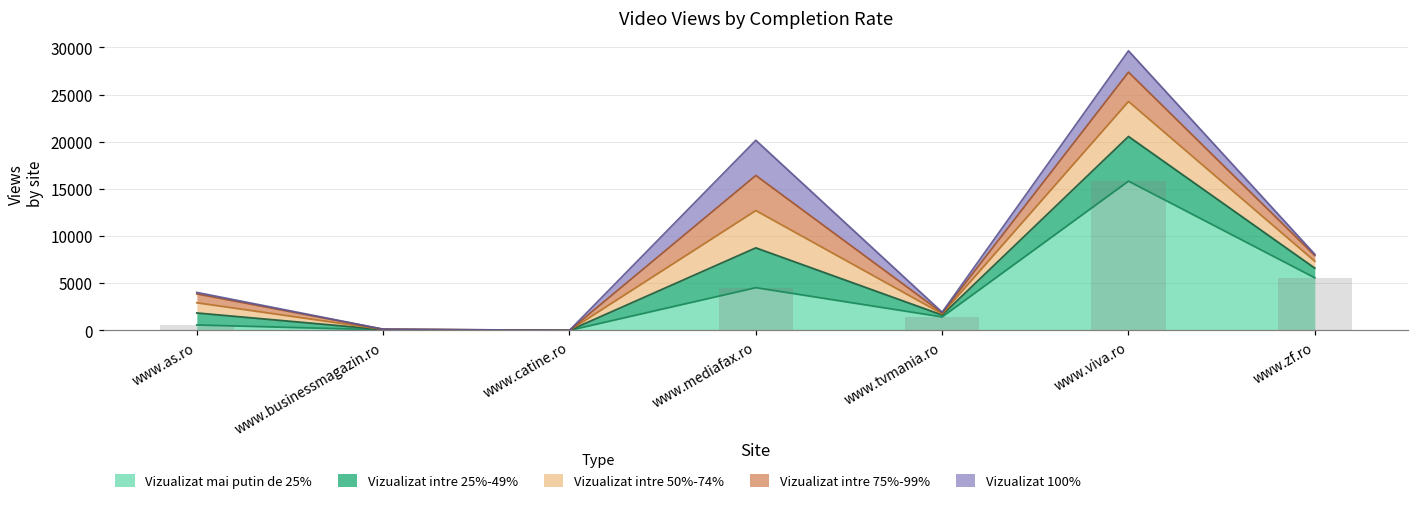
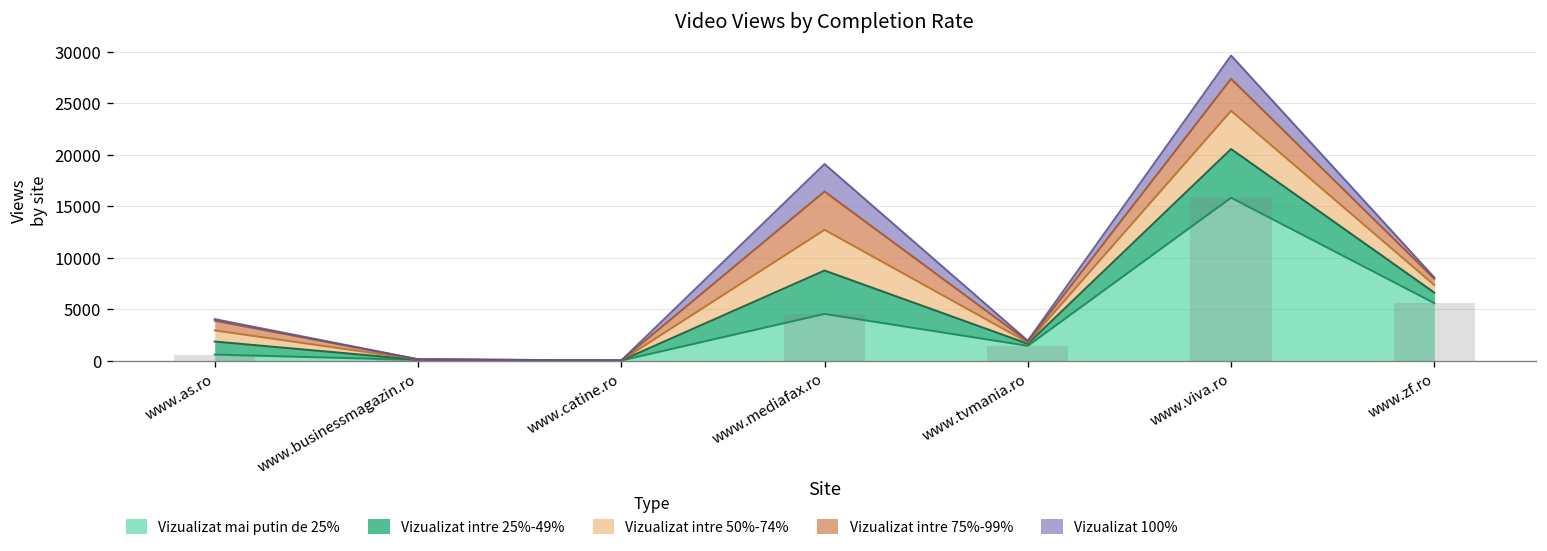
  {
    "Vizualizat 100%": {
-     "www.mediafax.ro": 4000,
+     "www.mediafax.ro": 3000,
      "www.viva.ro": 2000
    }
  }
